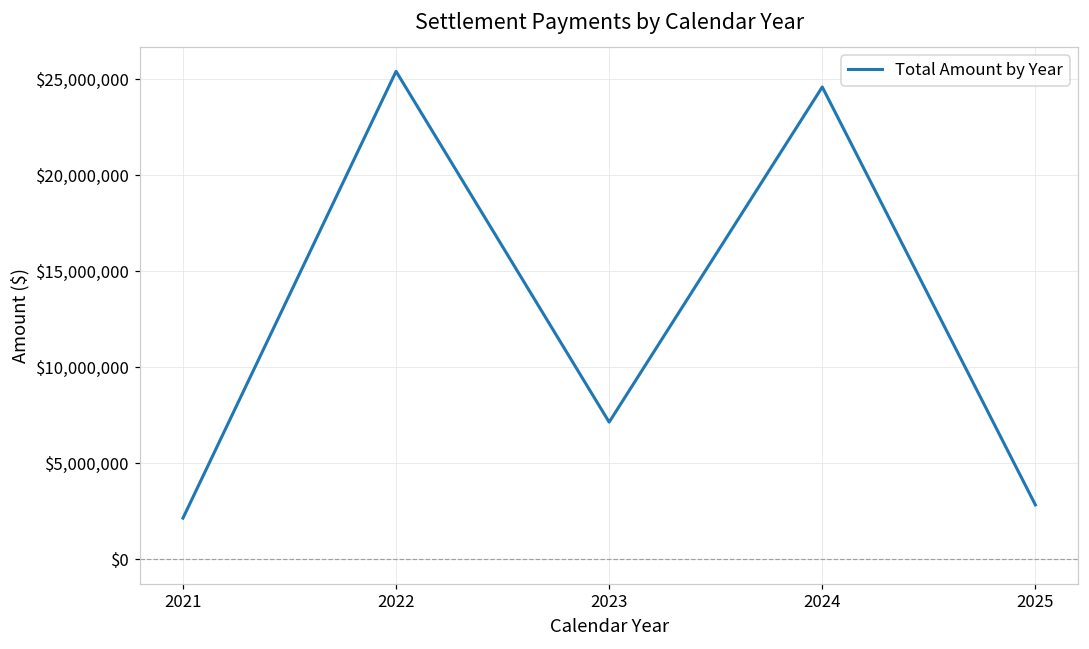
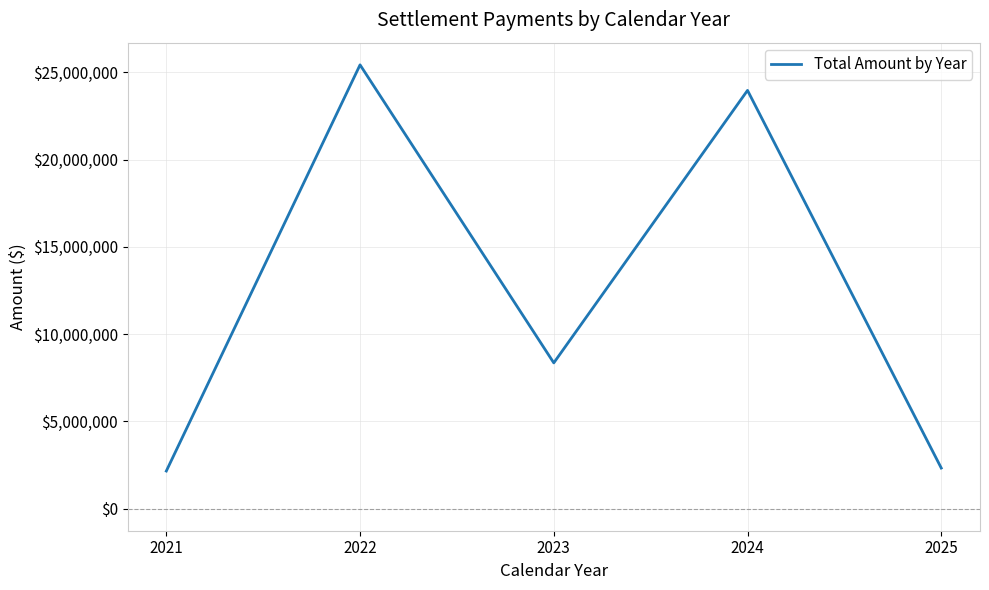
  {
    "2021": "$2,100,000",
    "2022": "$25,400,000",
-   "2023": "$7,200,000",
-   "2024": "$24,600,000",
-   "2025": "$2,800,000"
+   "2023": "$8,300,000",
+   "2024": "$24,000,000",
+   "2025": "$2,300,000"
  }
